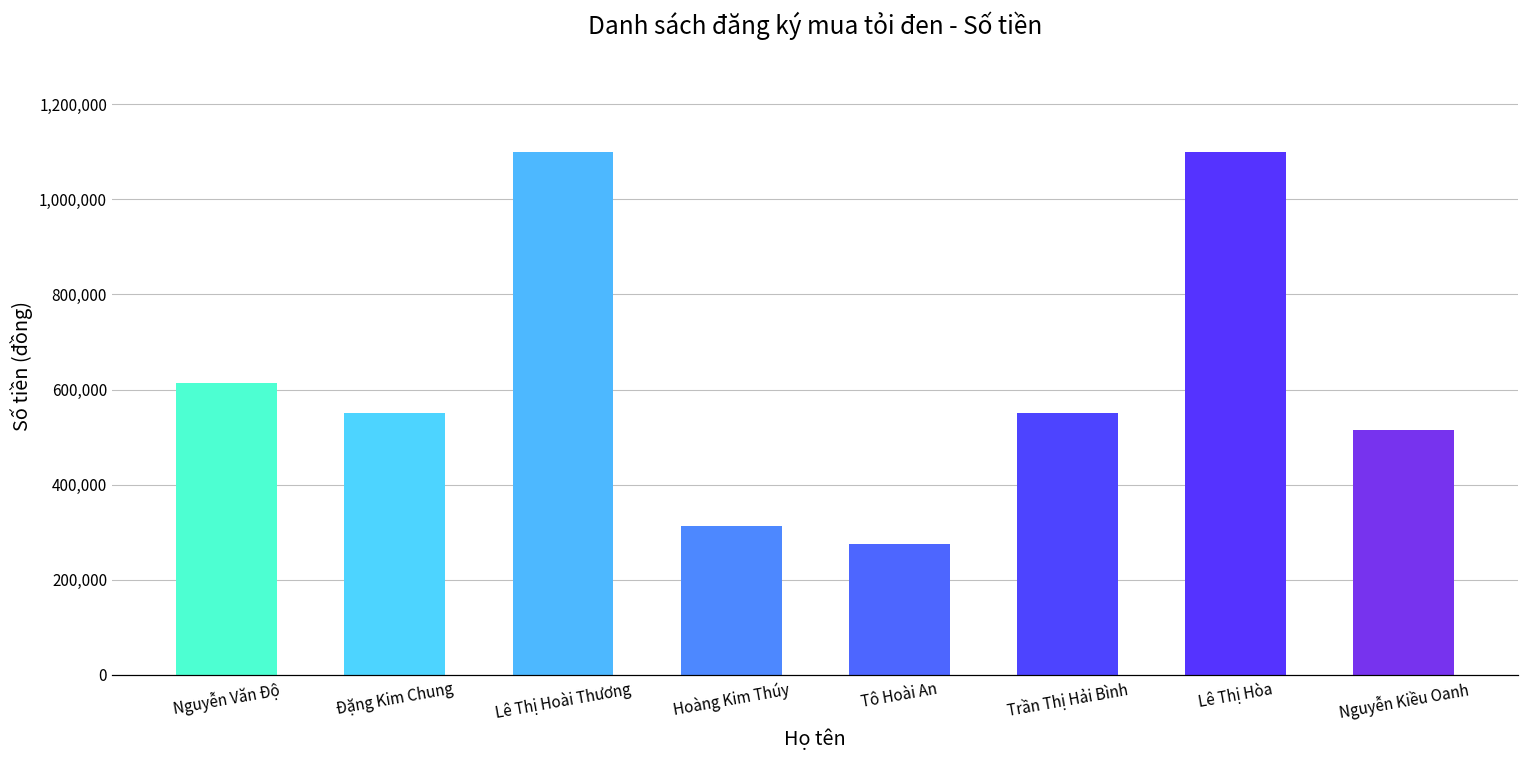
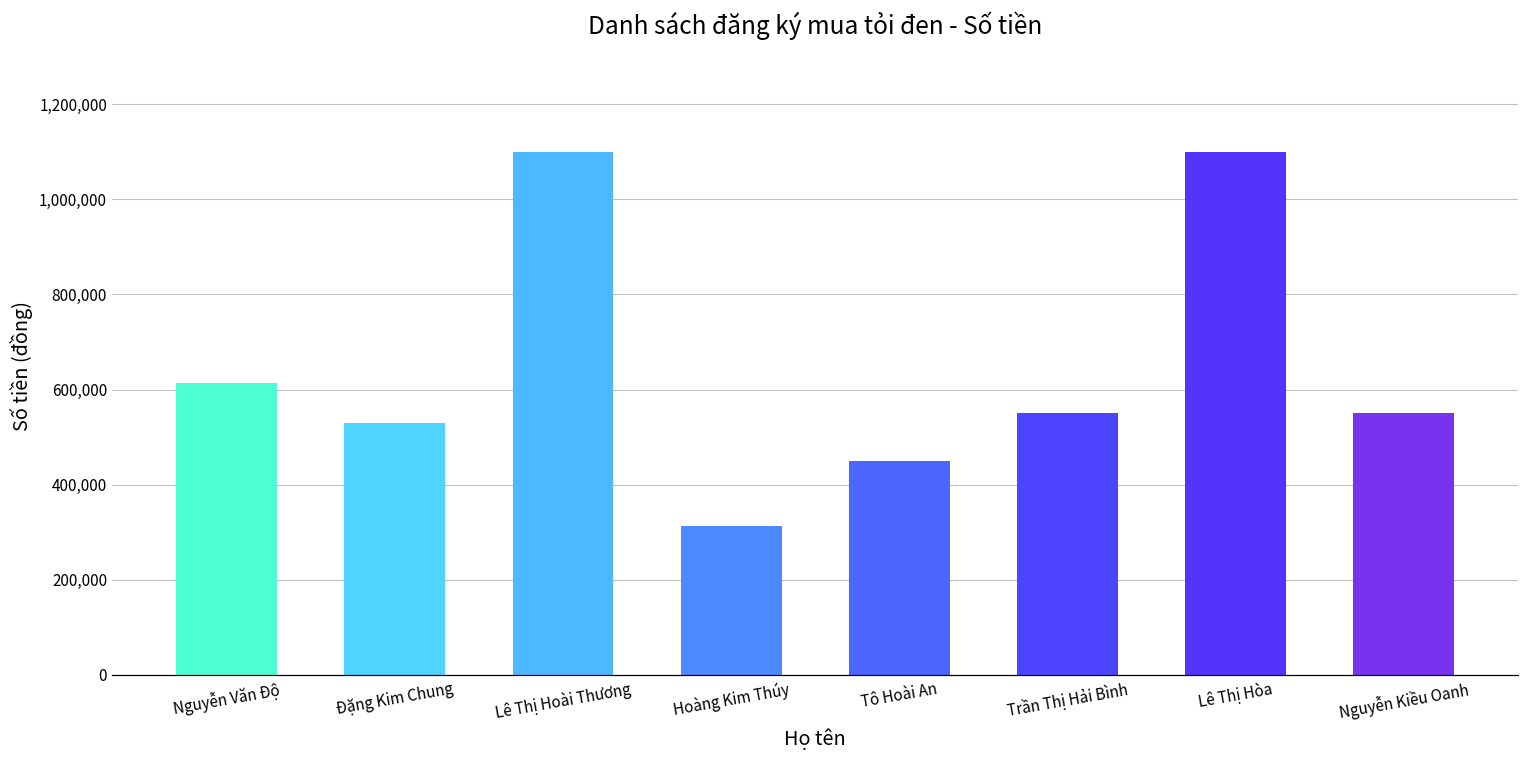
  {
    "Nguyễn Văn Độ": "610,000",
-   "Đặng Kim Chung": "550,000",
+   "Đặng Kim Chung": "530,000",
    "Lê Thị Hoài Thương": "1,100,000",
    "Hoàng Kim Thúy": "310,000",
-   "Tô Hoài An": "280,000",
+   "Tô Hoài An": "450,000",
    "Trần Thị Hải Bình": "550,000",
    "Lê Thị Hòa": "1,100,000",
-   "Nguyễn Kiều Oanh": "520,000"
+   "Nguyễn Kiều Oanh": "550,000"
  }
